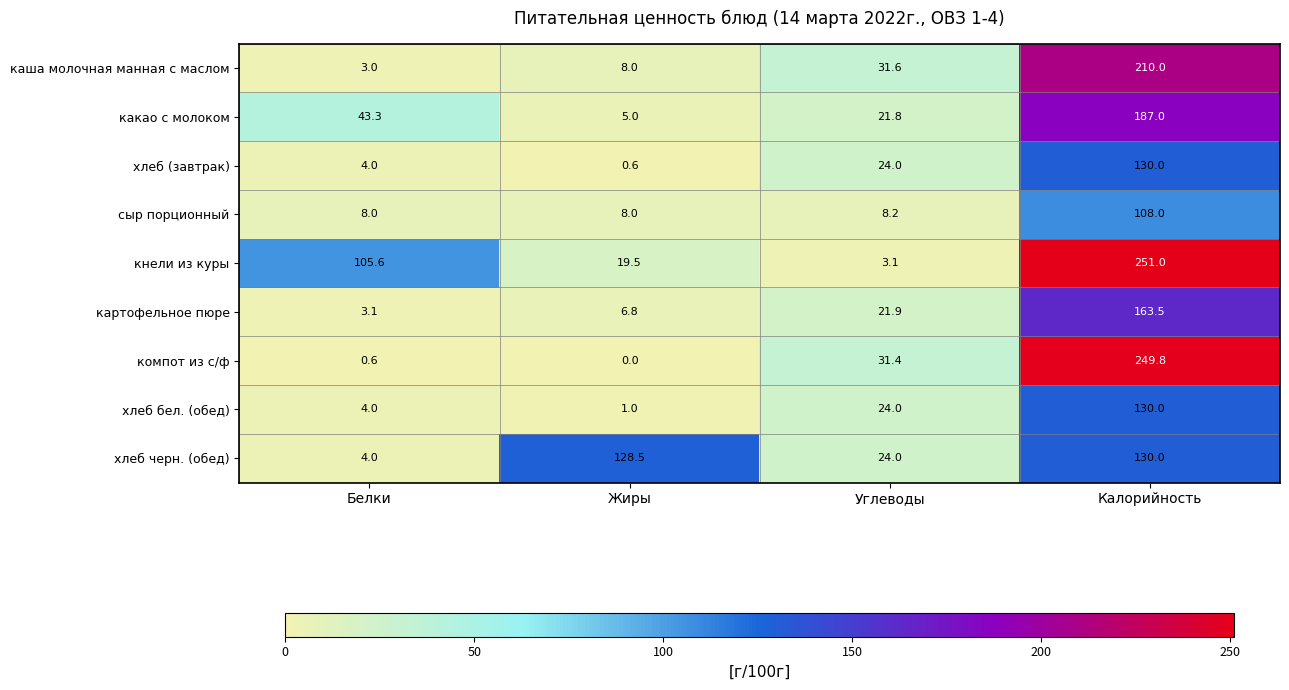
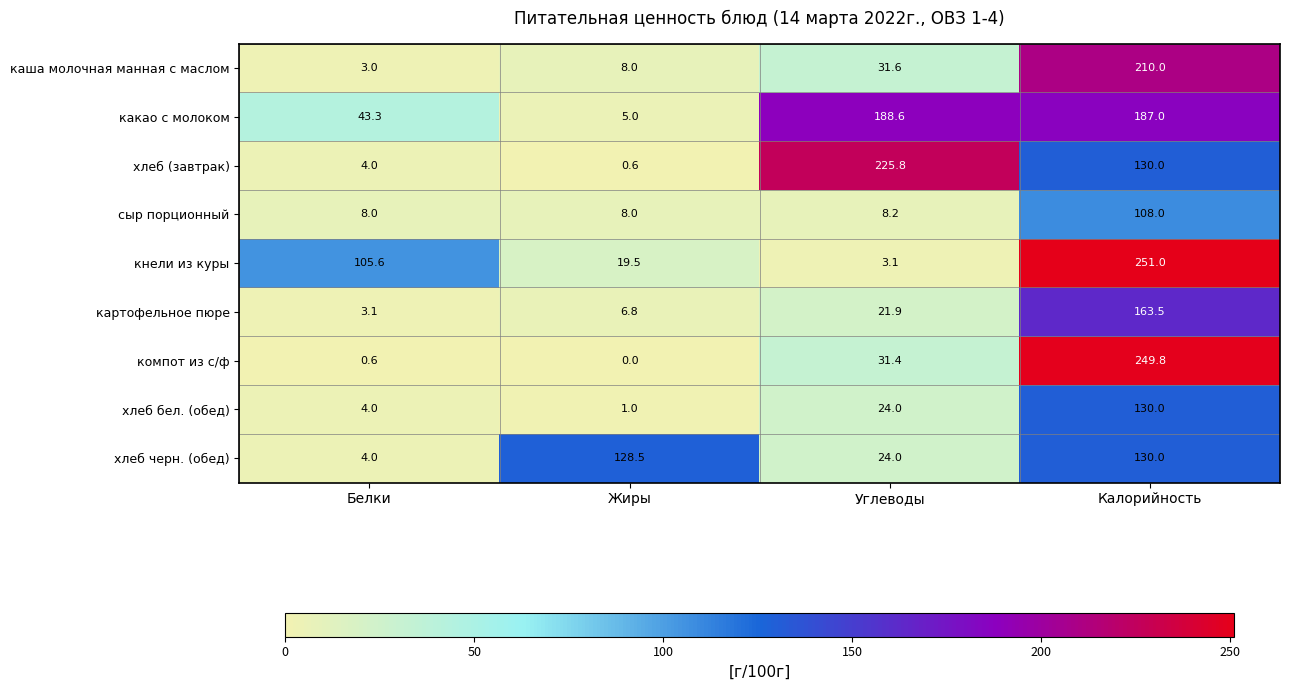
  {
    "каша молочная манная с маслом": {
      "Белки": 3.0,
      "Жиры": 8.0,
      "Углеводы": 31.6,
      "Калорийность": 210.0
    },
    "какао с молоком": {
      "Белки": 43.3,
      "Жиры": 5.0,
-     "Углеводы": 21.8,
+     "Углеводы": 188.6,
      "Калорийность": 187.0
    },
    "хлеб (завтрак)": {
      "Белки": 4.0,
      "Жиры": 0.6,
-     "Углеводы": 24.0,
+     "Углеводы": 225.8,
      "Калорийность": 130.0
    },
    "сыр порционный": {
      "Белки": 8.0,
      "Жиры": 8.0,
      "Углеводы": 8.2,
      "Калорийность": 108.0
    },
    "кнели из куры": {
      "Белки": 105.6,
      "Жиры": 19.5,
      "Углеводы": 3.1,
      "Калорийность": 251.0
    },
    "картофельное пюре": {
      "Белки": 3.1,
      "Жиры": 6.8,
      "Углеводы": 21.9,
      "Калорийность": 163.5
    },
    "компот из с/ф": {
      "Белки": 0.6,
      "Жиры": 0.0,
      "Углеводы": 31.4,
      "Калорийность": 249.8
    },
    "хлеб бел. (обед)": {
      "Белки": 4.0,
      "Жиры": 1.0,
      "Углеводы": 24.0,
      "Калорийность": 130.0
    },
    "хлеб черн. (обед)": {
      "Белки": 4.0,
      "Жиры": 128.5,
      "Углеводы": 24.0,
      "Калорийность": 130.0
    }
  }
